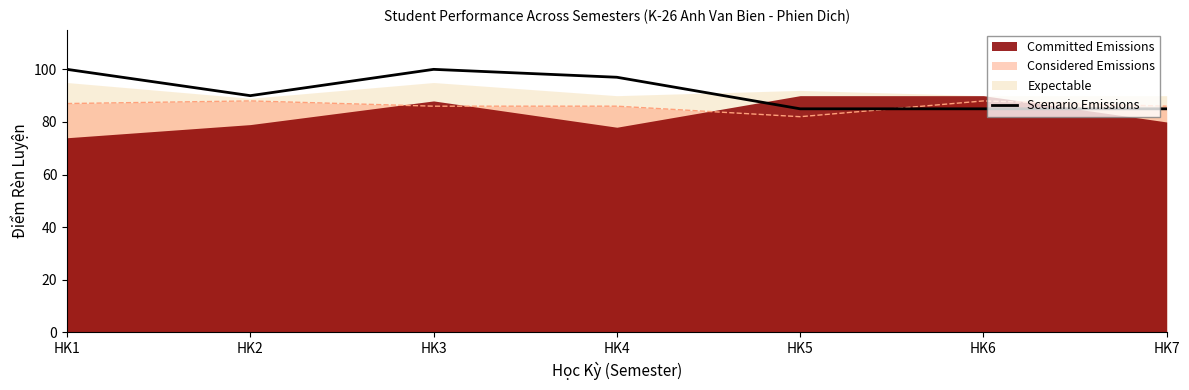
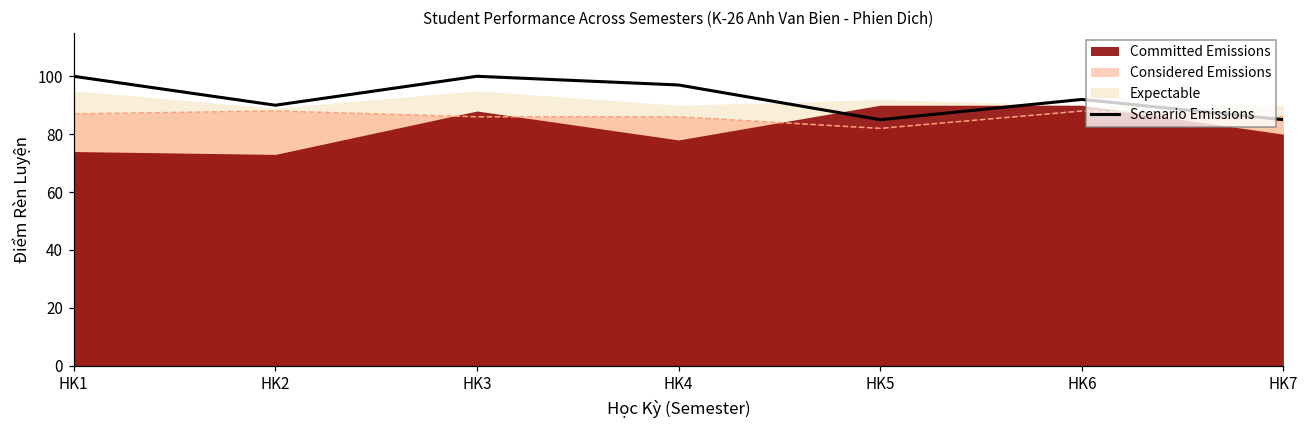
  {
    "Considered Emissions": {
      "HK1": 87,
      "HK2": 88,
      "HK3": 86,
      "HK4": 86,
      "HK5": 82,
      "HK6": 88,
      "HK7": 86
    },
    "Expectable": {
      "HK1": 95,
      "HK2": 89,
      "HK3": 95,
      "HK4": 90,
      "HK5": 92,
      "HK7": 90
    },
    "Scenario Emissions": {
      "HK1": 100,
      "HK2": 90,
      "HK3": 100,
      "HK4": 97,
      "HK5": 85,
-     "HK6": 85,
+     "HK6": 92,
      "HK7": 85
    },
    "Committed Emissions": {
      "HK1": 74,
-     "HK2": 79,
+     "HK2": 73,
      "HK3": 88,
      "HK4": 78,
      "HK5": 90,
      "HK7": 80
    }
  }
